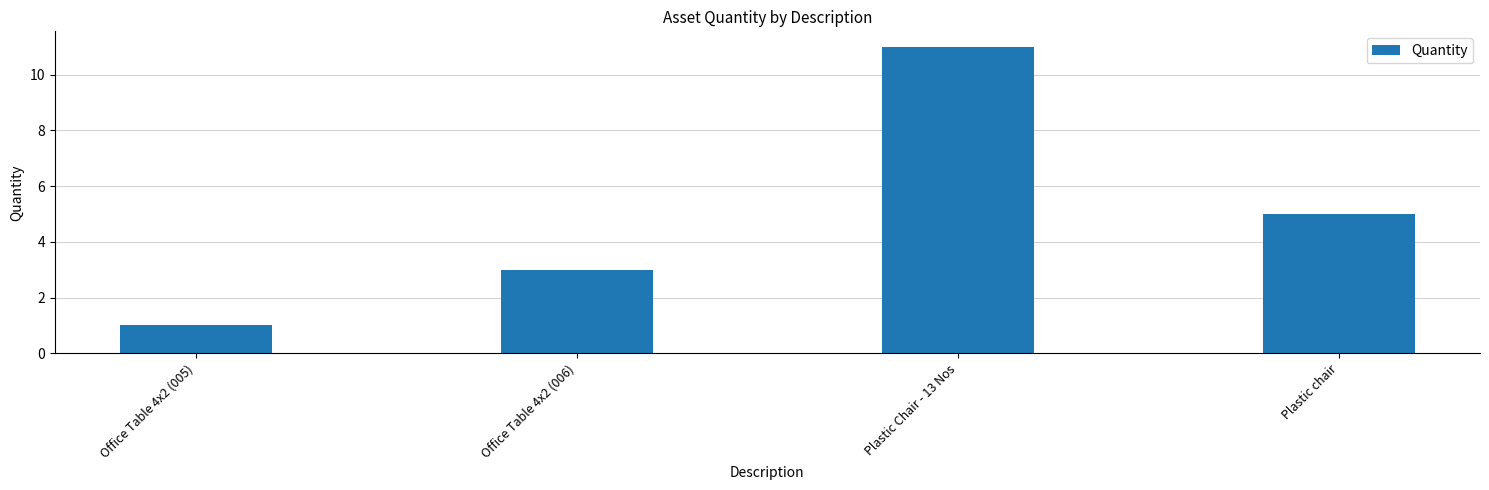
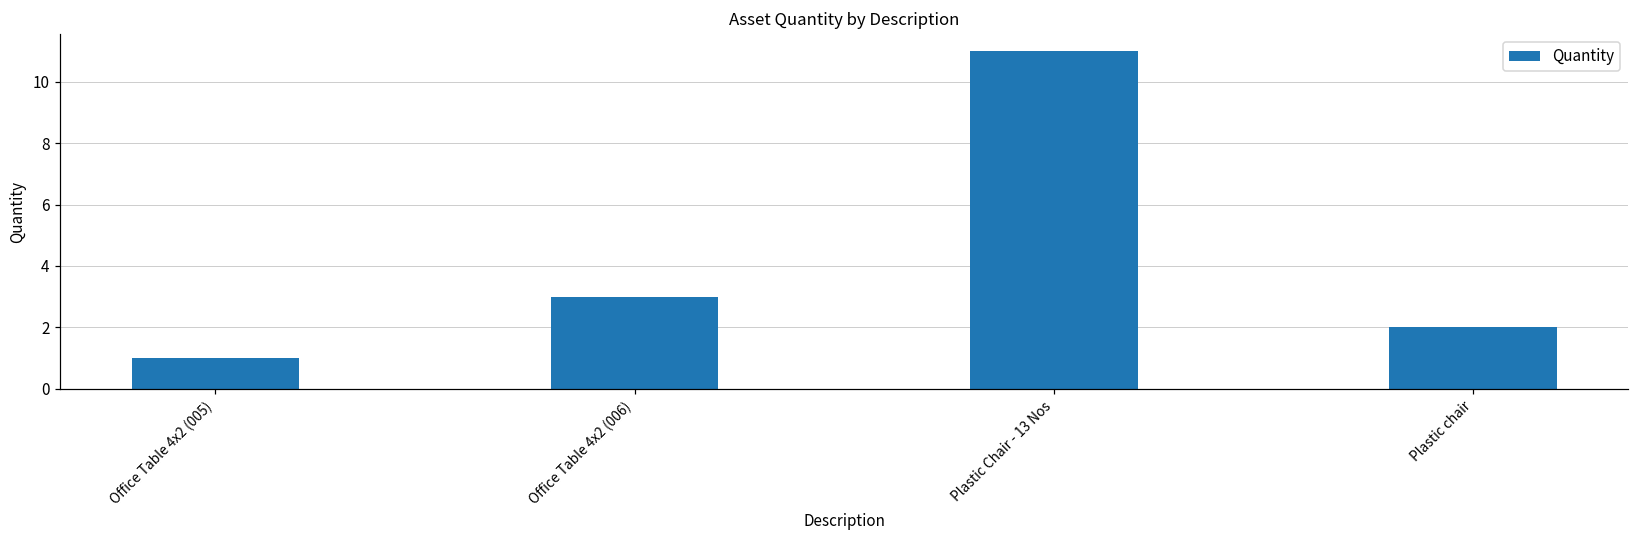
  {
    "Office Table 4x2 (005)": 1,
    "Office Table 4x2 (006)": 3,
    "Plastic Chair - 13 Nos": 11,
-   "Plastic chair": 5
+   "Plastic chair": 2
  }
